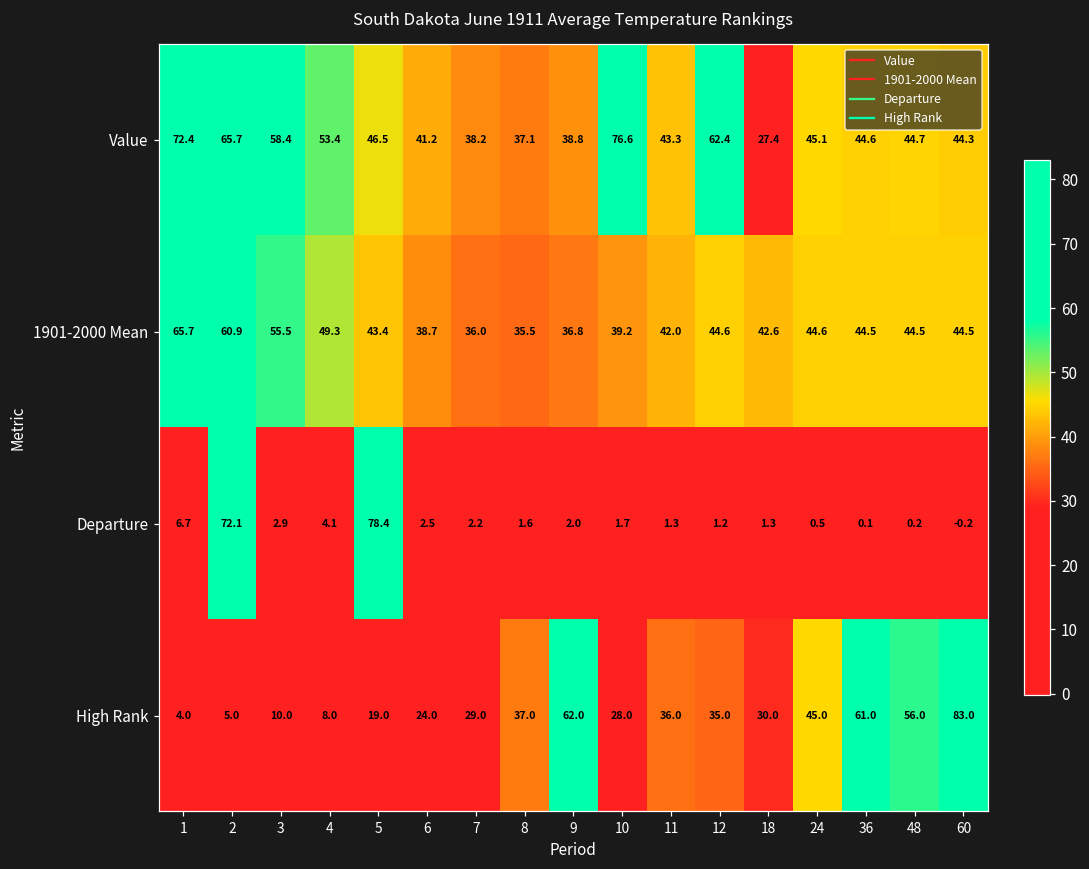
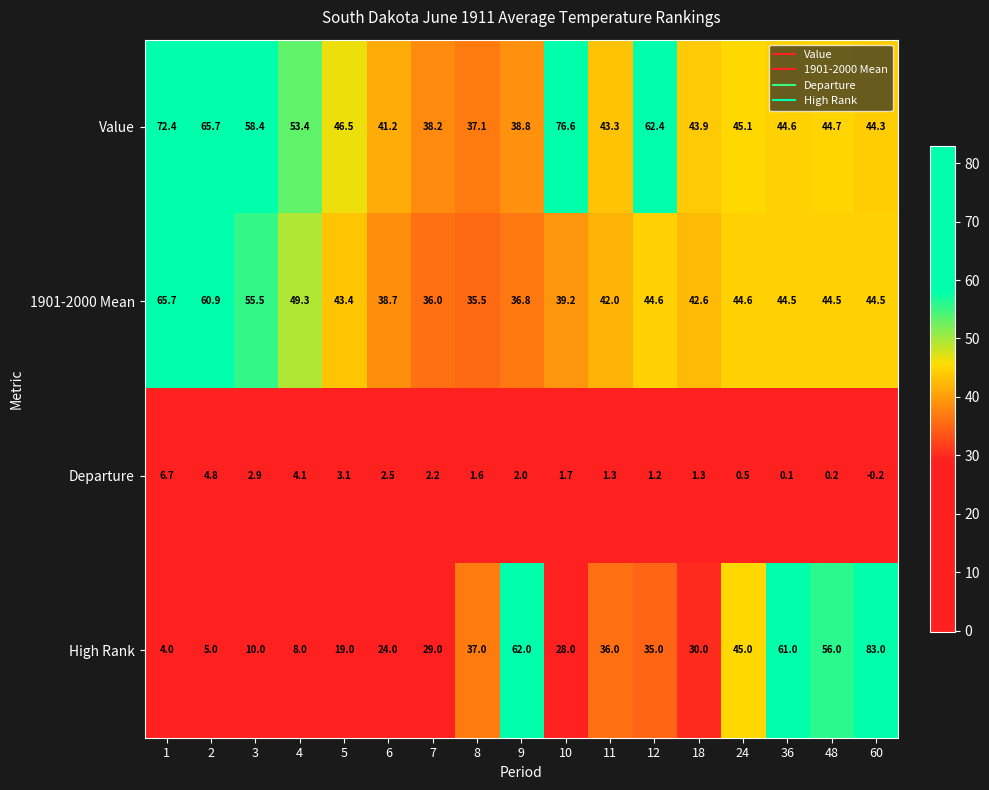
  {
    "Value": {
      "1": 72.4,
      "2": 65.7,
      "3": 58.4,
      "4": 53.4,
      "5": 46.5,
      "6": 41.2,
      "7": 38.2,
      "8": 37.1,
      "9": 38.8,
      "10": 76.6,
      "11": 43.3,
      "12": 62.4,
-     "18": 27.4,
+     "18": 43.9,
      "24": 45.1,
      "36": 44.6,
      "48": 44.7,
      "60": 44.3
    },
    "1901-2000 Mean": {
      "1": 65.7,
      "2": 60.9,
      "3": 55.5,
      "4": 49.3,
      "5": 43.4,
      "6": 38.7,
      "7": 36.0,
      "8": 35.5,
      "9": 36.8,
      "10": 39.2,
      "11": 42.0,
      "12": 44.6,
      "18": 42.6,
      "24": 44.6,
      "36": 44.5,
      "48": 44.5,
      "60": 44.5
    },
    "Departure": {
      "1": 6.7,
-     "2": 72.1,
+     "2": 4.8,
      "3": 2.9,
      "4": 4.1,
-     "5": 78.4,
+     "5": 3.1,
      "6": 2.5,
      "7": 2.2,
      "8": 1.6,
      "9": 2.0,
      "10": 1.7,
      "11": 1.3,
      "12": 1.2,
      "18": 1.3,
      "24": 0.5,
      "36": 0.1,
      "48": 0.2,
      "60": -0.2
    },
    "High Rank": {
      "1": 4.0,
      "2": 5.0,
      "3": 10.0,
      "4": 8.0,
      "5": 19.0,
      "6": 24.0,
      "7": 29.0,
      "8": 37.0,
      "9": 62.0,
      "10": 28.0,
      "11": 36.0,
      "12": 35.0,
      "18": 30.0,
      "24": 45.0,
      "36": 61.0,
      "48": 56.0,
      "60": 83.0
    }
  }
